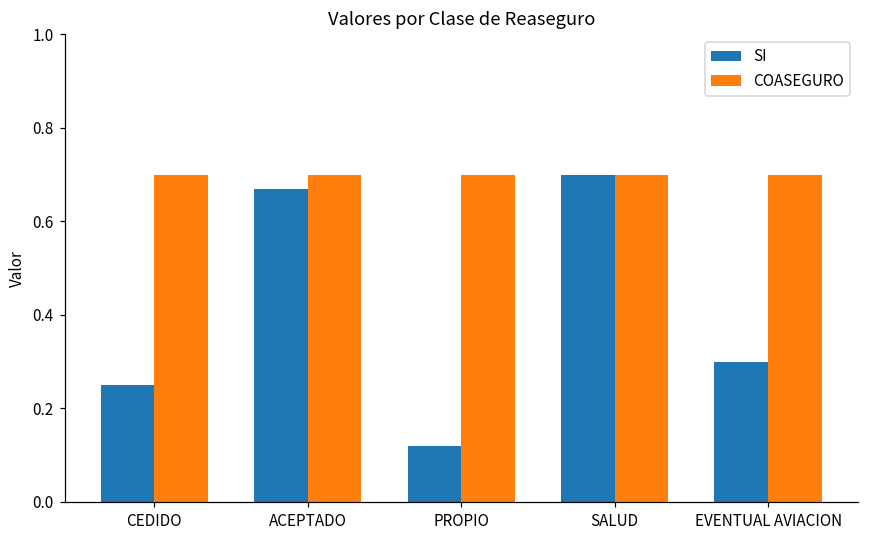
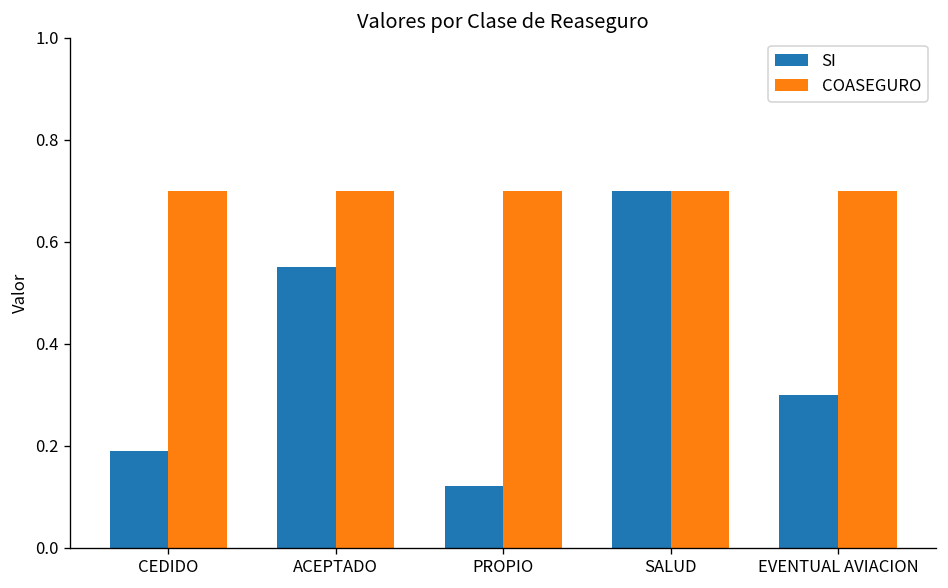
  {
    "SI": {
-     "CEDIDO": 0.25,
-     "ACEPTADO": 0.67,
+     "CEDIDO": 0.19,
+     "ACEPTADO": 0.55,
      "PROPIO": 0.12,
      "SALUD": 0.70,
      "EVENTUAL AVIACION": 0.30
    },
    "COASEGURO": {
      "CEDIDO": 0.70,
      "ACEPTADO": 0.70,
      "PROPIO": 0.70,
      "SALUD": 0.70,
      "EVENTUAL AVIACION": 0.70
    }
  }
